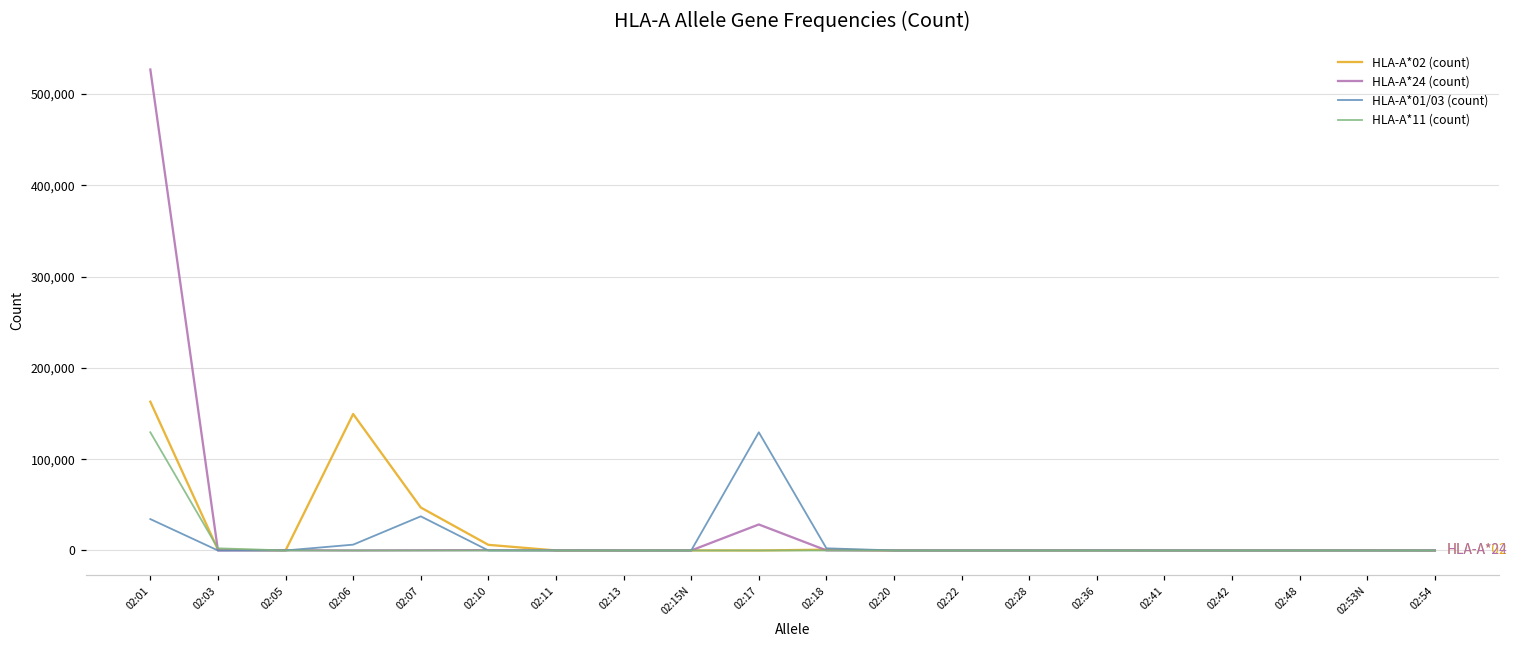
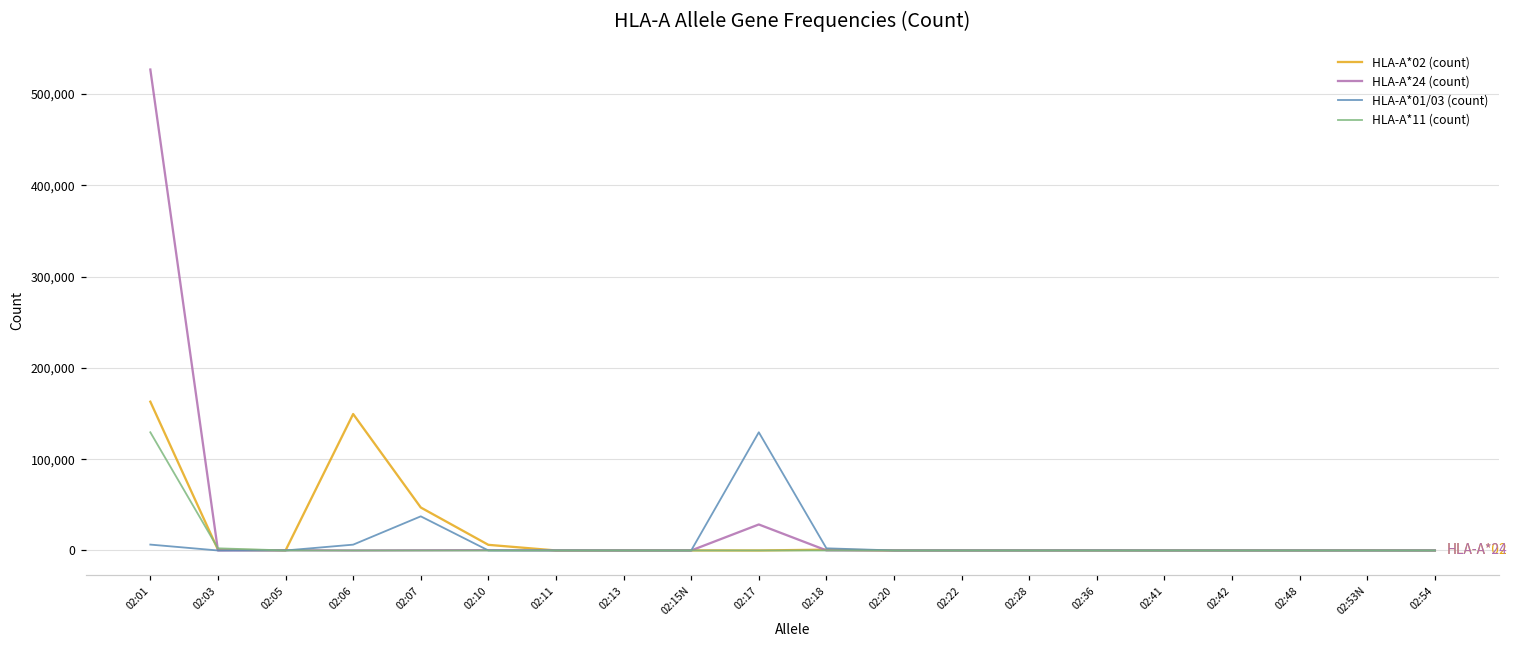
  {
    "HLA-A*02 (count)": {
      "02:01": "160,000",
      "02:06": "150,000",
      "02:07": "50,000",
      "02:10": "10,000"
    },
    "HLA-A*24 (count)": {
      "02:01": "530,000",
      "02:17": "30,000"
    },
    "HLA-A*01/03 (count)": {
-     "02:01": "30,000",
+     "02:01": "10,000",
      "02:06": "10,000",
      "02:07": "40,000",
      "02:17": "130,000"
    },
    "HLA-A*11 (count)": {
      "02:01": "130,000"
    }
  }
